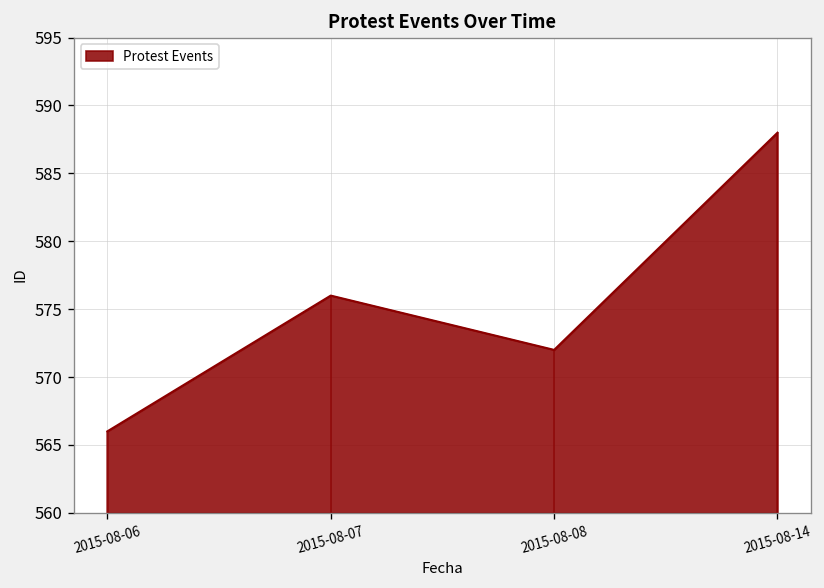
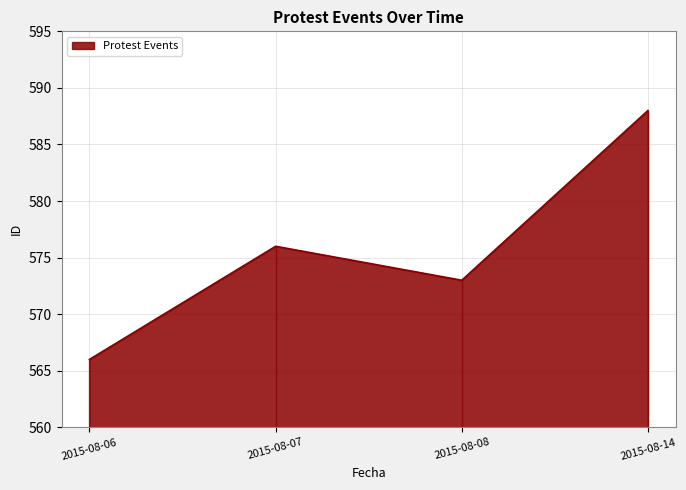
  {
    "2015-08-06": 566,
    "2015-08-07": 576,
-   "2015-08-08": 572,
+   "2015-08-08": 573,
    "2015-08-14": 588
  }
